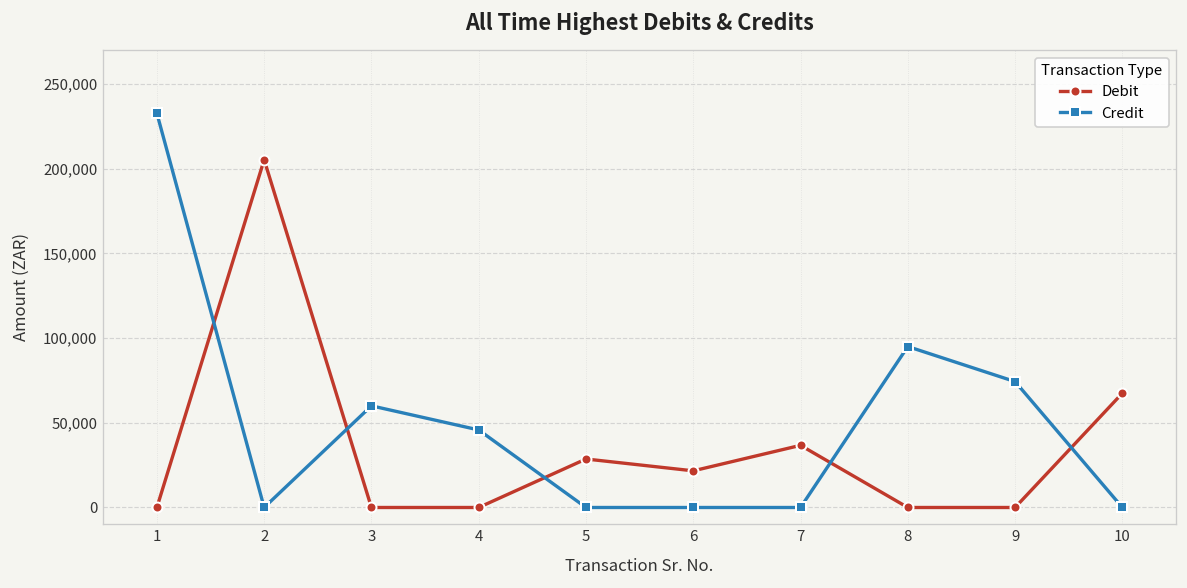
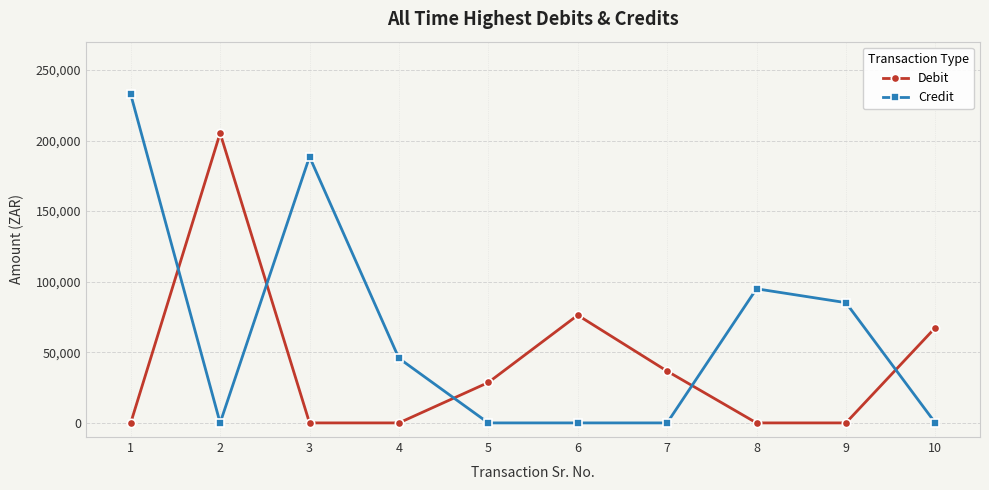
  {
    "Debit": {
      "1": "0",
      "2": "205,000",
      "3": "0",
      "4": "0",
      "5": "29,000",
-     "6": "22,000",
+     "6": "76,000",
      "7": "37,000",
      "8": "0",
      "9": "0",
      "10": "67,000"
    },
    "Credit": {
      "1": "233,000",
      "2": "0",
-     "3": "60,000",
+     "3": "188,000",
      "4": "46,000",
      "5": "0",
      "6": "0",
      "7": "0",
      "8": "95,000",
-     "9": "74,000",
+     "9": "85,000",
      "10": "0"
    }
  }
